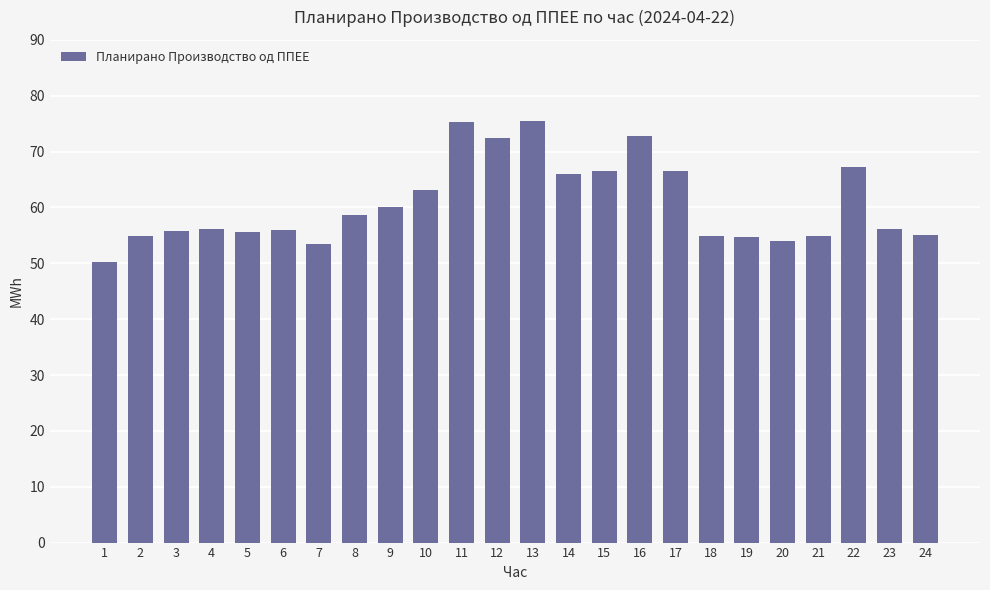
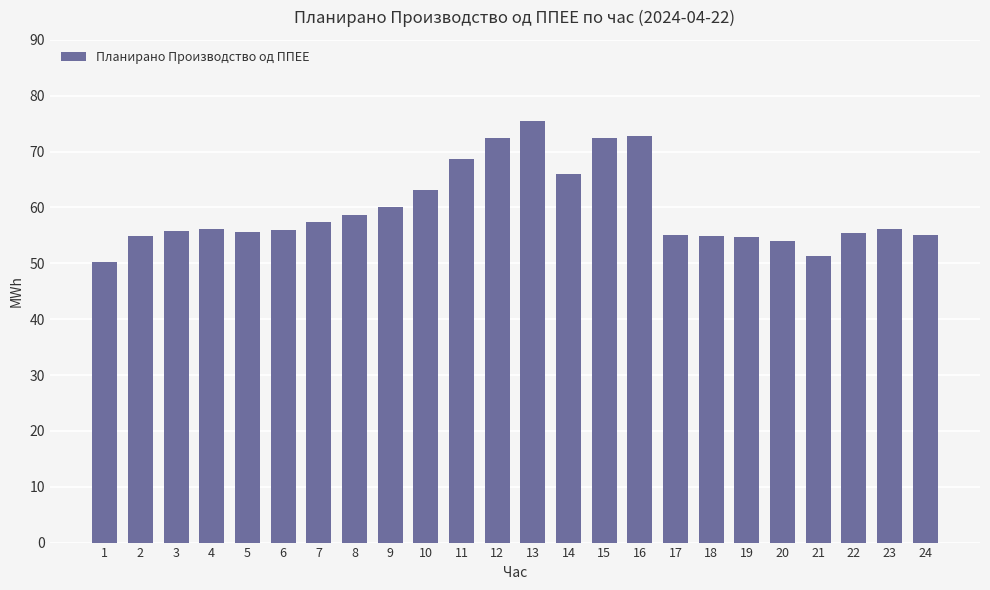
  {
    "1": 50,
    "2": 55,
    "3": 56,
    "4": 56,
    "5": 56,
    "6": 56,
-   "7": 53,
+   "7": 57,
    "8": 59,
    "9": 60,
    "10": 63,
-   "11": 75,
+   "11": 69,
    "12": 72,
    "13": 76,
    "14": 66,
-   "15": 67,
+   "15": 72,
    "16": 73,
-   "17": 66,
+   "17": 55,
    "18": 55,
    "19": 55,
    "20": 54,
-   "21": 55,
-   "22": 67,
+   "21": 51,
+   "22": 55,
    "23": 56,
    "24": 55
  }
